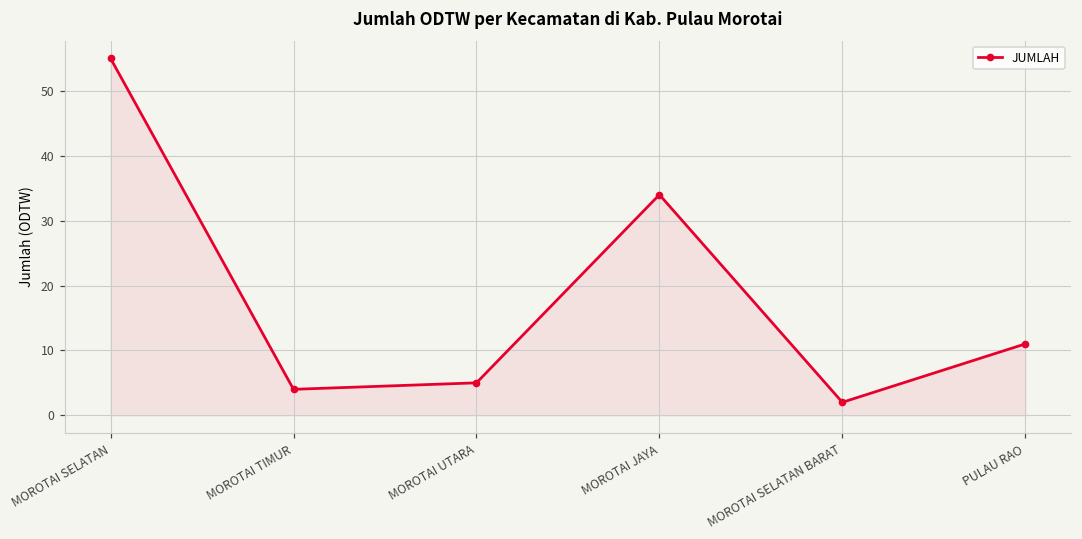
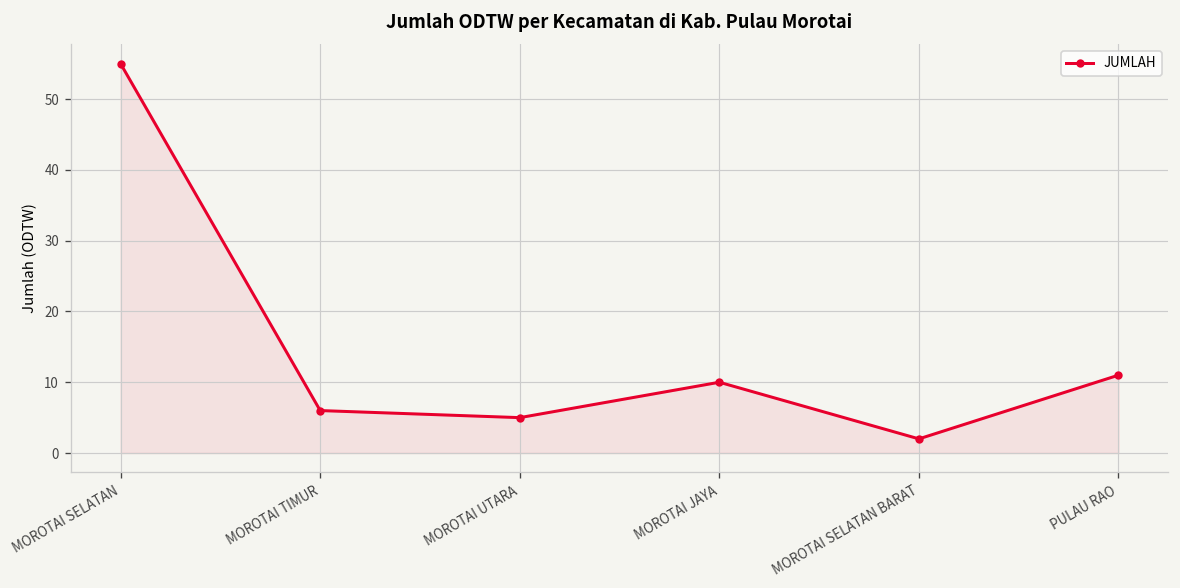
  {
    "MOROTAI SELATAN": 55,
-   "MOROTAI TIMUR": 4,
+   "MOROTAI TIMUR": 6,
    "MOROTAI UTARA": 5,
-   "MOROTAI JAYA": 34,
+   "MOROTAI JAYA": 10,
    "MOROTAI SELATAN BARAT": 2,
    "PULAU RAO": 11
  }
